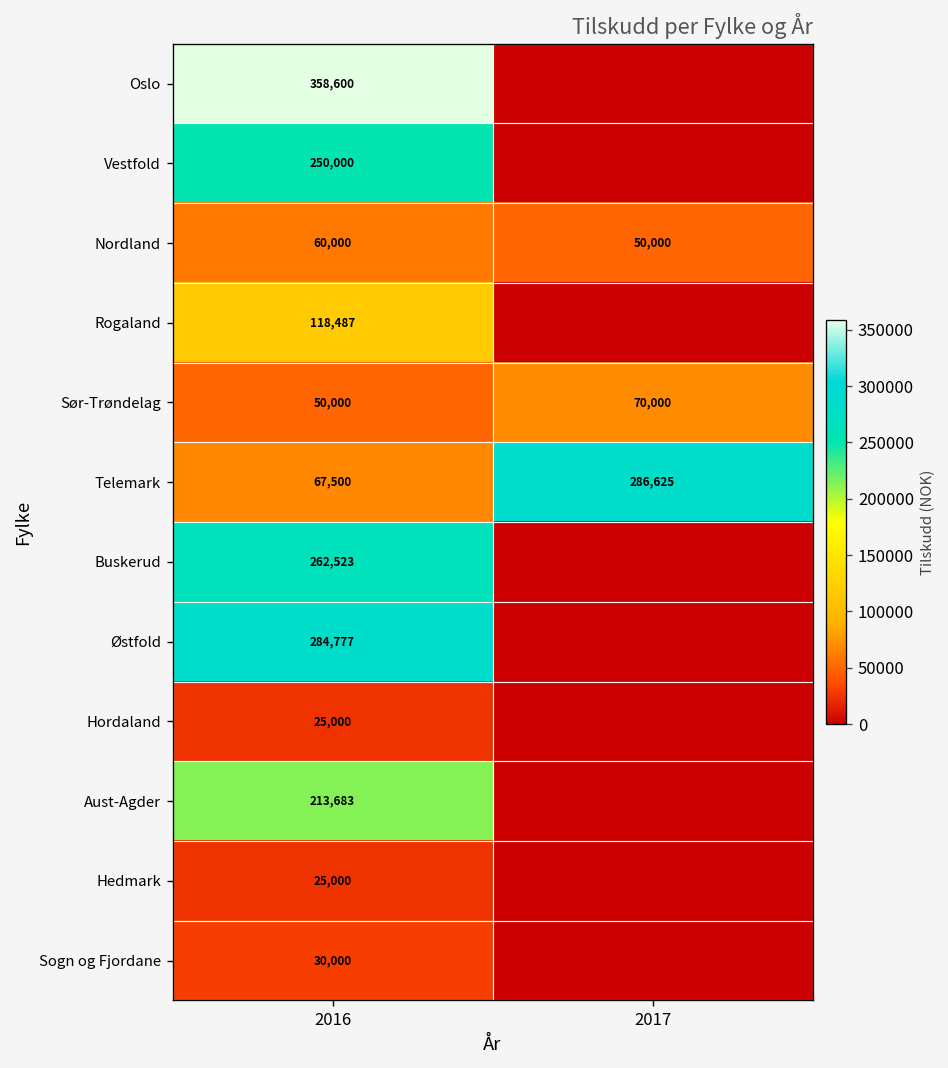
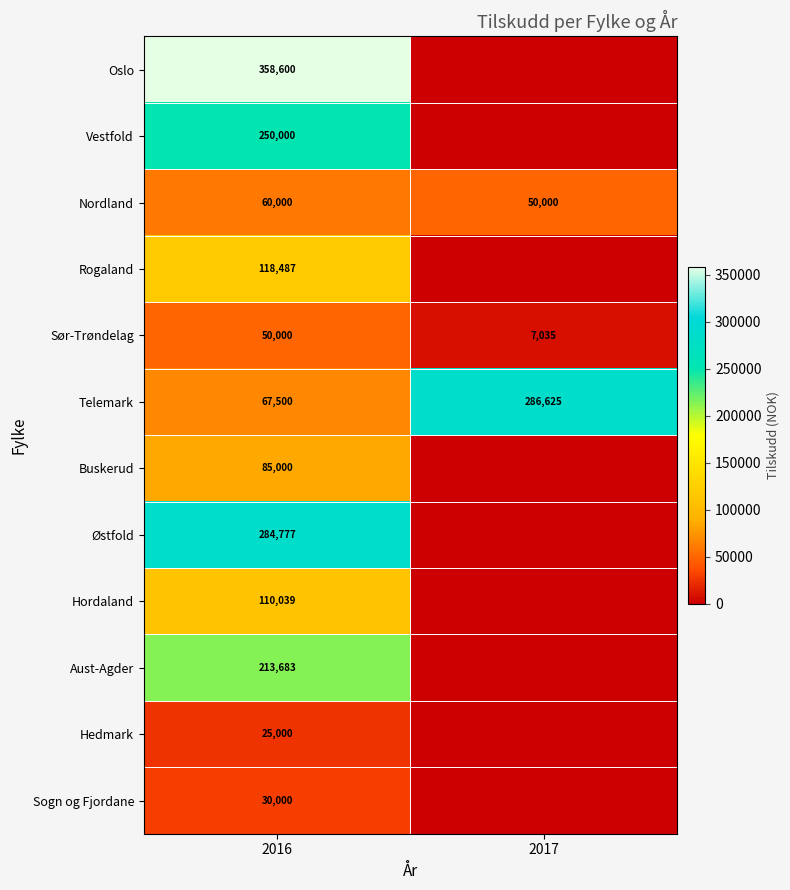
  {
    "Oslo": {
      "2016": "358,600"
    },
    "Vestfold": {
      "2016": "250,000"
    },
    "Nordland": {
      "2016": "60,000",
      "2017": "50,000"
    },
    "Rogaland": {
      "2016": "118,487"
    },
    "Sør-Trøndelag": {
      "2016": "50,000",
-     "2017": "70,000"
+     "2017": "7,035"
    },
    "Telemark": {
      "2016": "67,500",
      "2017": "286,625"
    },
    "Buskerud": {
-     "2016": "262,523"
+     "2016": "85,000"
    },
    "Østfold": {
      "2016": "284,777"
    },
    "Hordaland": {
-     "2016": "25,000"
+     "2016": "110,039"
    },
    "Aust-Agder": {
      "2016": "213,683"
    },
    "Hedmark": {
      "2016": "25,000"
    },
    "Sogn og Fjordane": {
      "2016": "30,000"
    }
  }
